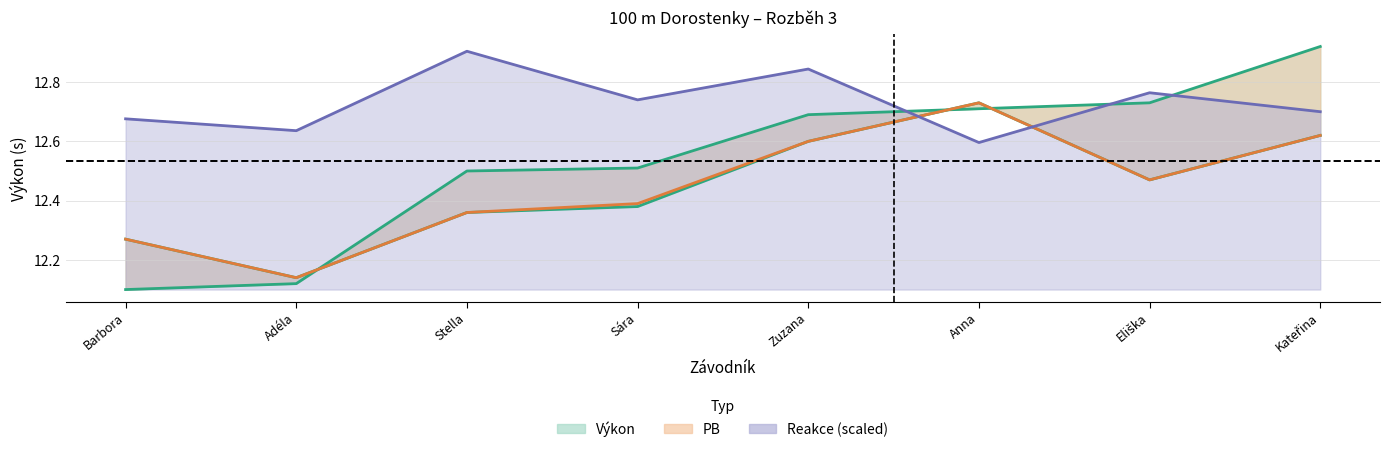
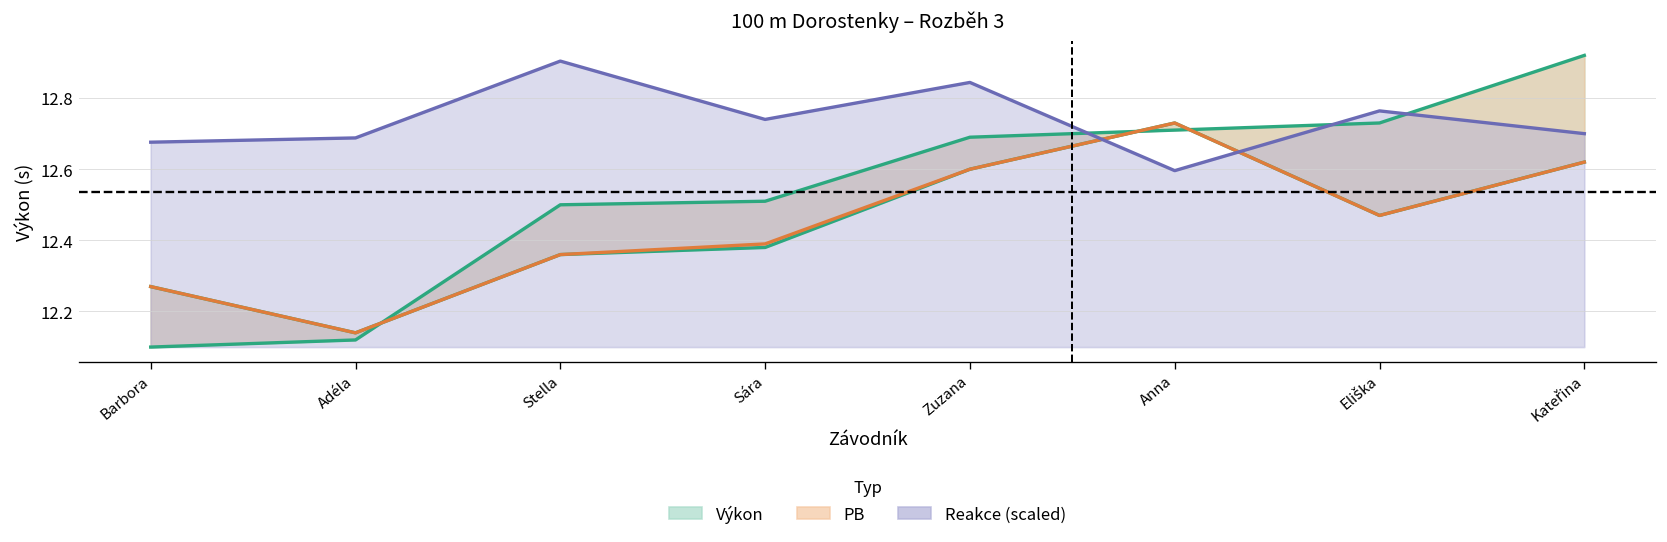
  {
    "Reakce (scaled)": {
      "Barbora": 12.68,
-     "Adéla": 12.64,
+     "Adéla": 12.69,
      "Stella": 12.90,
      "Sára": 12.74,
      "Zuzana": 12.84,
      "Anna": 12.60,
      "Eliška": 12.76,
      "Kateřina": 12.70
    }
  }
